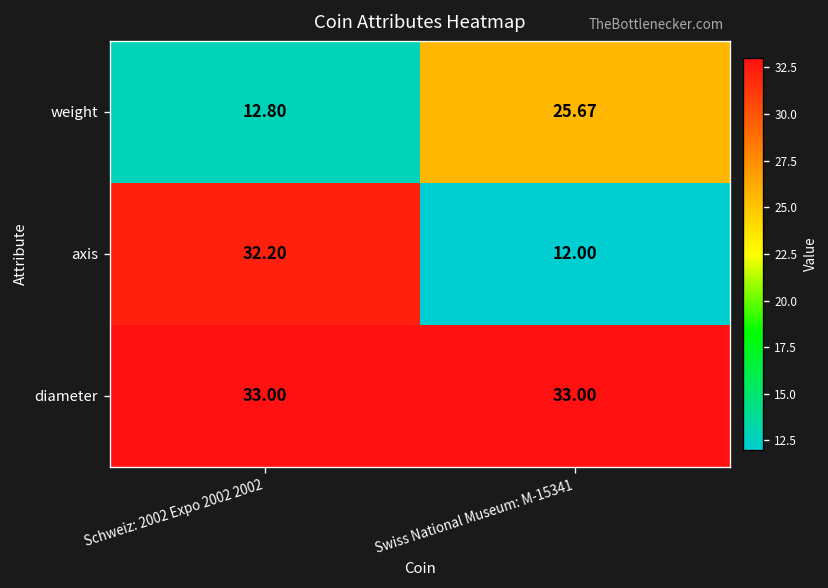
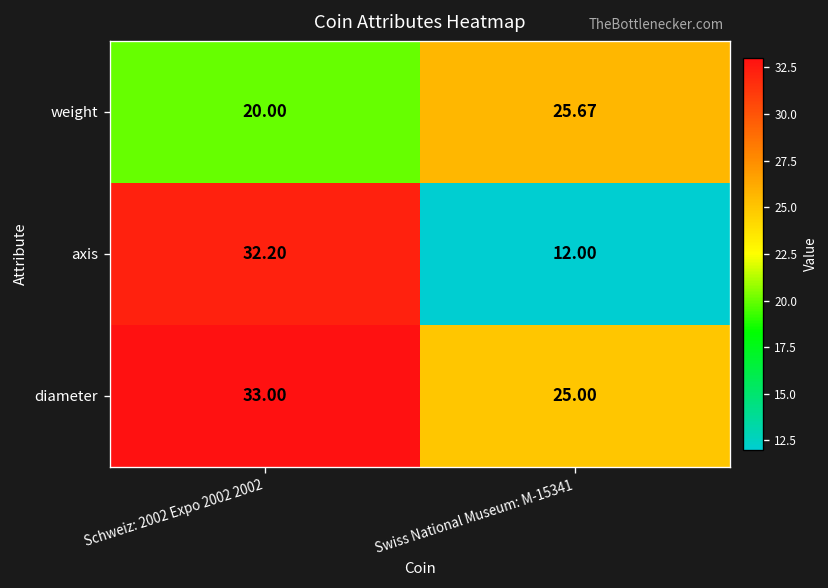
  {
    "weight": {
-     "Schweiz: 2002 Expo 2002 2002": 12.80,
+     "Schweiz: 2002 Expo 2002 2002": 20.00,
      "Swiss National Museum: M-15341": 25.67
    },
    "axis": {
      "Schweiz: 2002 Expo 2002 2002": 32.20,
      "Swiss National Museum: M-15341": 12.00
    },
    "diameter": {
      "Schweiz: 2002 Expo 2002 2002": 33.00,
-     "Swiss National Museum: M-15341": 33.00
+     "Swiss National Museum: M-15341": 25.00
    }
  }
